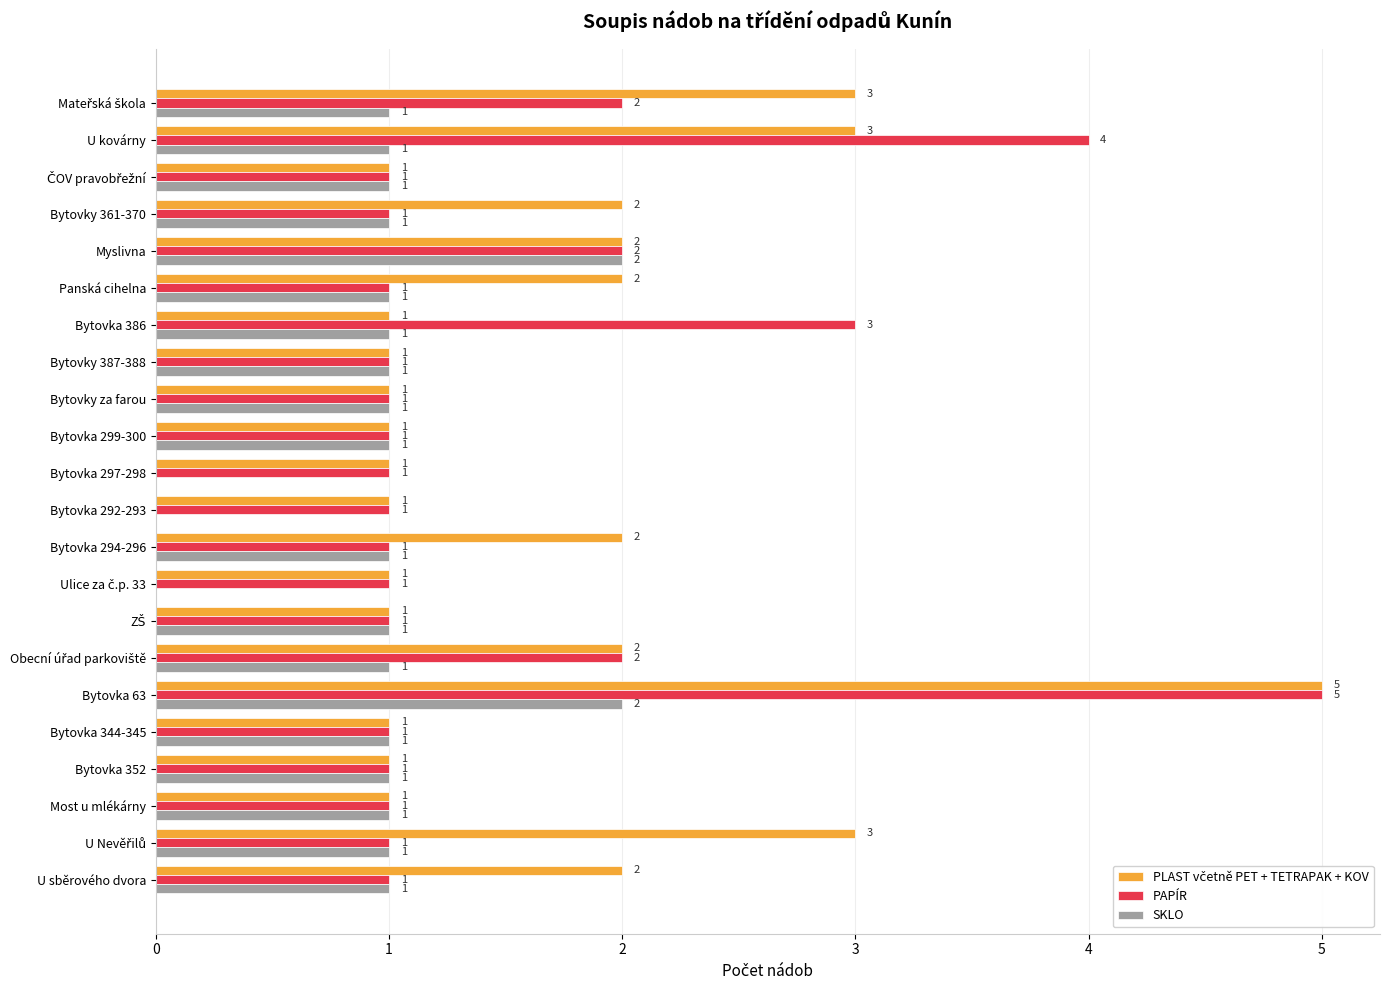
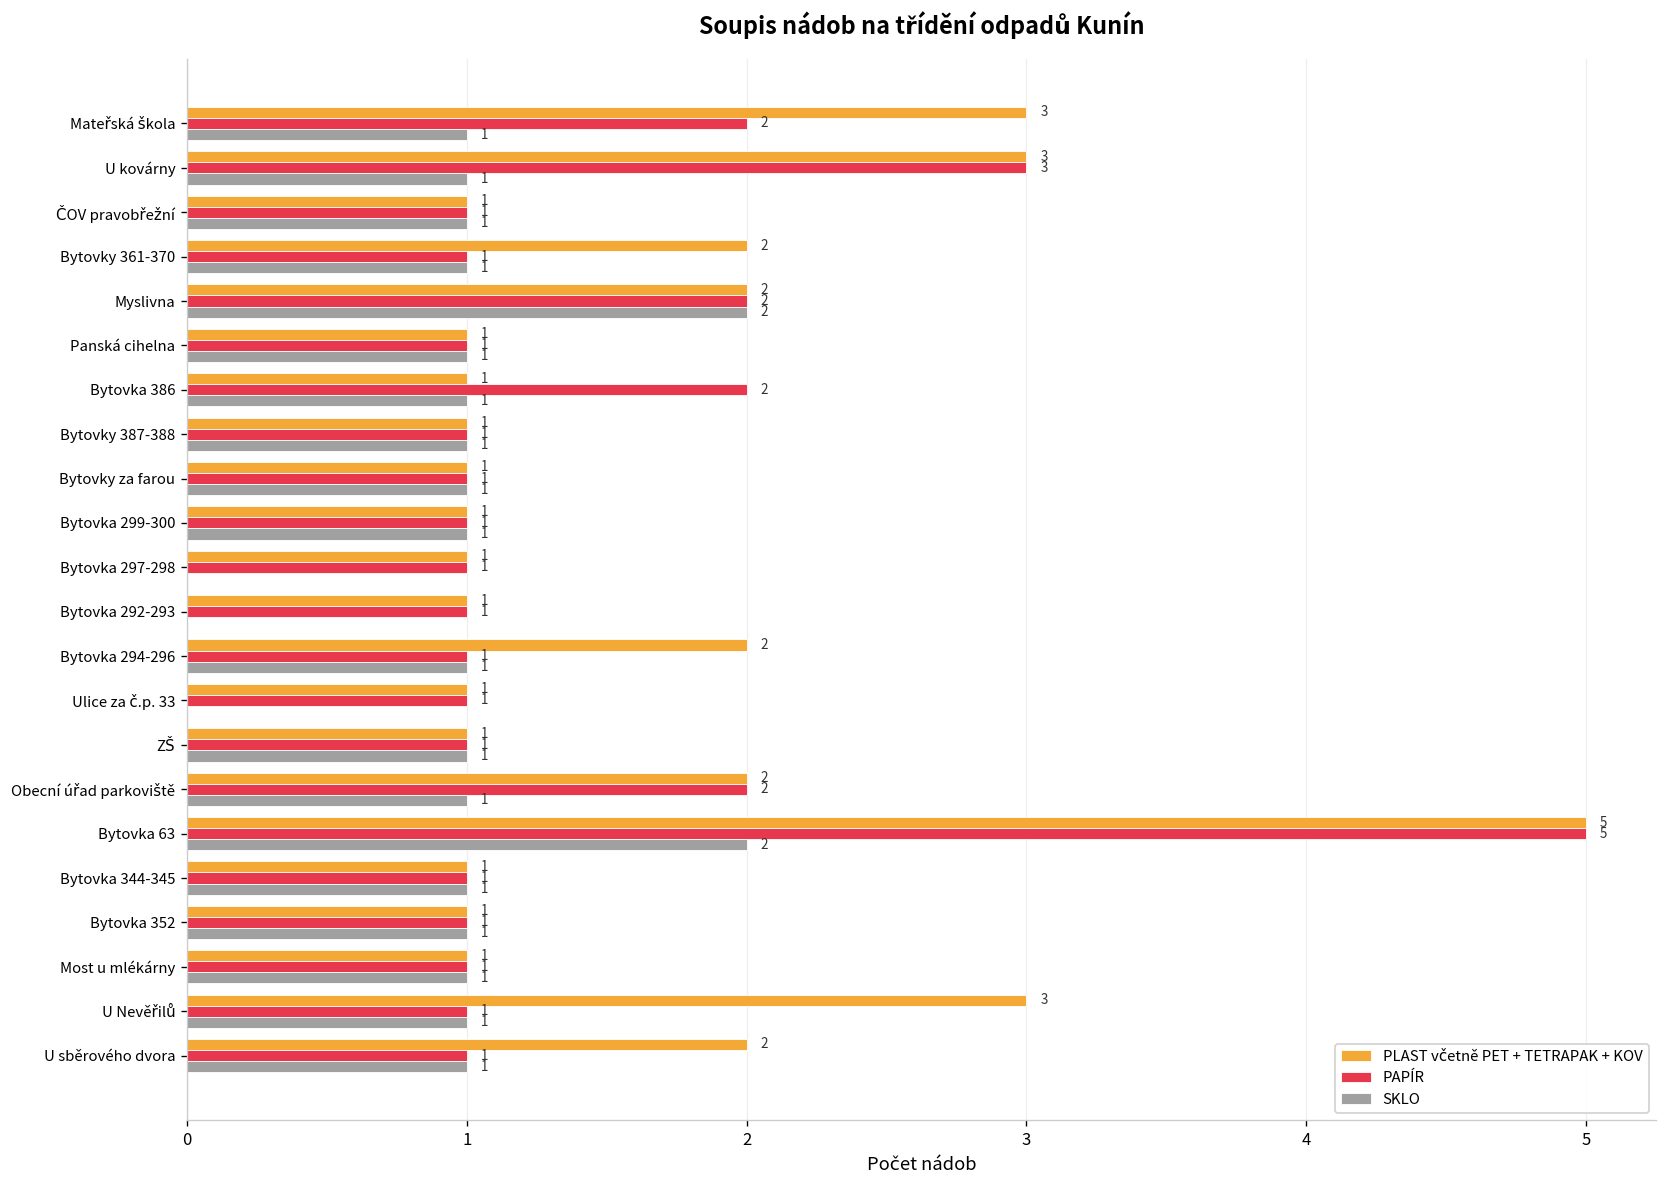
  {
    "PLAST včetně PET + TETRAPAK + KOV": {
      "Mateřská škola": 3,
      "U kovárny": 3,
      "ČOV pravobřežní": 1,
      "Bytovky 361-370": 2,
      "Myslivna": 2,
-     "Panská cihelna": 2,
+     "Panská cihelna": 1,
      "Bytovka 386": 1,
      "Bytovky 387-388": 1,
      "Bytovky za farou": 1,
      "Bytovka 299-300": 1,
      "Bytovka 297-298": 1,
      "Bytovka 292-293": 1,
      "Bytovka 294-296": 2,
      "Ulice za č.p. 33": 1,
      "ZŠ": 1,
      "Obecní úřad parkoviště": 2,
      "Bytovka 63": 5,
      "Bytovka 344-345": 1,
      "Bytovka 352": 1,
      "Most u mlékárny": 1,
      "U Nevěřilů": 3,
      "U sběrového dvora": 2
    },
    "PAPÍR": {
      "Mateřská škola": 2,
-     "U kovárny": 4,
+     "U kovárny": 3,
      "ČOV pravobřežní": 1,
      "Bytovky 361-370": 1,
      "Myslivna": 2,
      "Panská cihelna": 1,
-     "Bytovka 386": 3,
+     "Bytovka 386": 2,
      "Bytovky 387-388": 1,
      "Bytovky za farou": 1,
      "Bytovka 299-300": 1,
      "Bytovka 297-298": 1,
      "Bytovka 292-293": 1,
      "Bytovka 294-296": 1,
      "Ulice za č.p. 33": 1,
      "ZŠ": 1,
      "Obecní úřad parkoviště": 2,
      "Bytovka 63": 5,
      "Bytovka 344-345": 1,
      "Bytovka 352": 1,
      "Most u mlékárny": 1,
      "U Nevěřilů": 1,
      "U sběrového dvora": 1
    },
    "SKLO": {
      "Mateřská škola": 1,
      "U kovárny": 1,
      "ČOV pravobřežní": 1,
      "Bytovky 361-370": 1,
      "Myslivna": 2,
      "Panská cihelna": 1,
      "Bytovka 386": 1,
      "Bytovky 387-388": 1,
      "Bytovky za farou": 1,
      "Bytovka 299-300": 1,
      "Bytovka 294-296": 1,
      "ZŠ": 1,
      "Obecní úřad parkoviště": 1,
      "Bytovka 63": 2,
      "Bytovka 344-345": 1,
      "Bytovka 352": 1,
      "Most u mlékárny": 1,
      "U Nevěřilů": 1,
      "U sběrového dvora": 1
    }
  }
